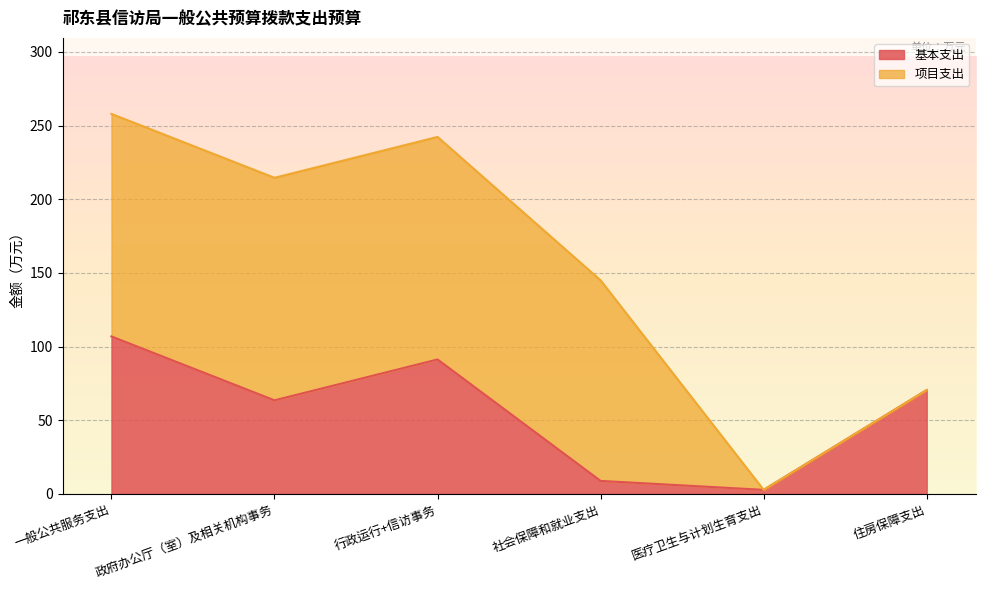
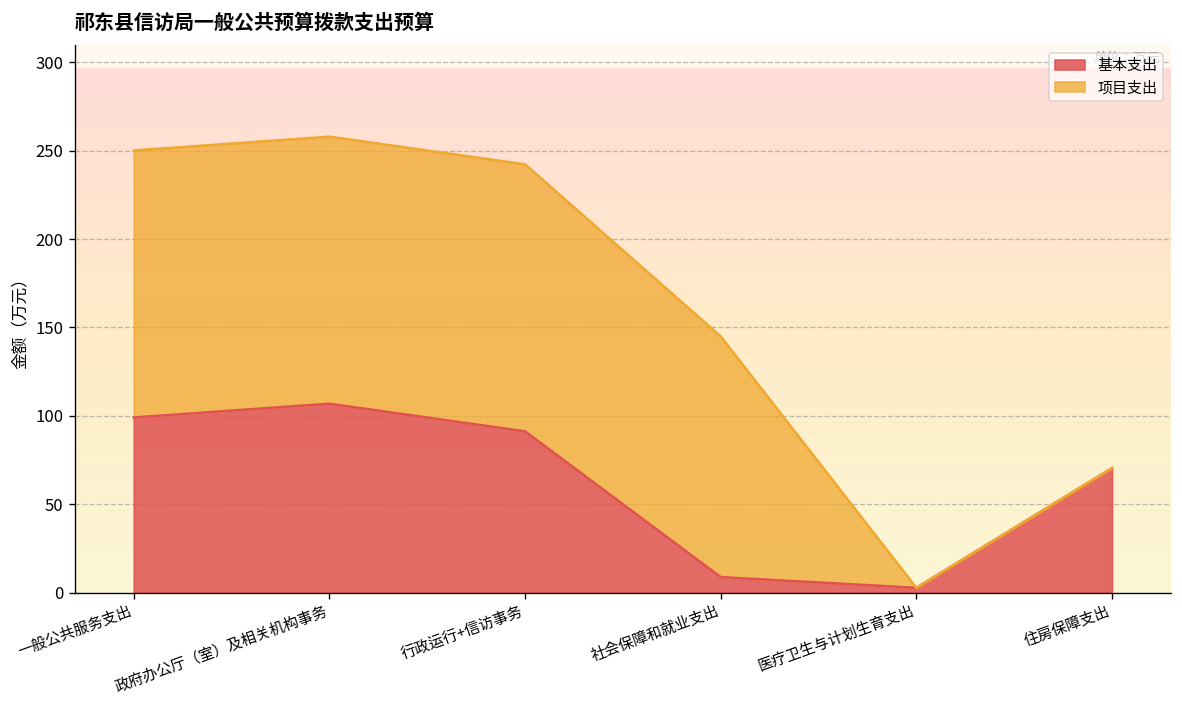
  {
    "基本支出": {
-     "一般公共服务支出": 107,
-     "政府办公厅（室）及相关机构事务": 64,
+     "一般公共服务支出": 99,
+     "政府办公厅（室）及相关机构事务": 107,
      "行政运行+信访事务": 91,
      "社会保障和就业支出": 9
    },
    "项目支出": {
      "一般公共服务支出": 151,
      "政府办公厅（室）及相关机构事务": 151,
      "行政运行+信访事务": 151,
      "社会保障和就业支出": 136
    }
  }
